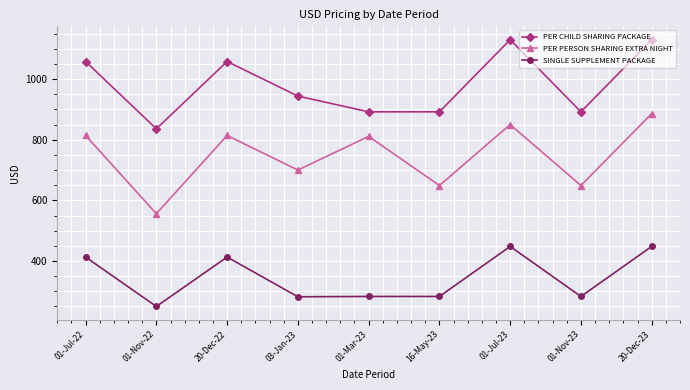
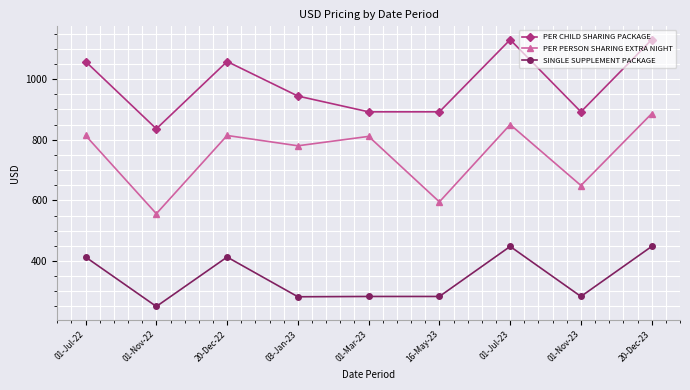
  {
    "PER PERSON SHARING EXTRA NIGHT": {
      "01-Jul-22": 810,
      "01-Nov-22": 560,
      "20-Dec-22": 810,
-     "03-Jan-23": 700,
+     "03-Jan-23": 780,
      "01-Mar-23": 810,
-     "16-May-23": 650,
+     "16-May-23": 600,
      "01-Jul-23": 850,
      "01-Nov-23": 650,
      "20-Dec-23": 890
    }
  }
